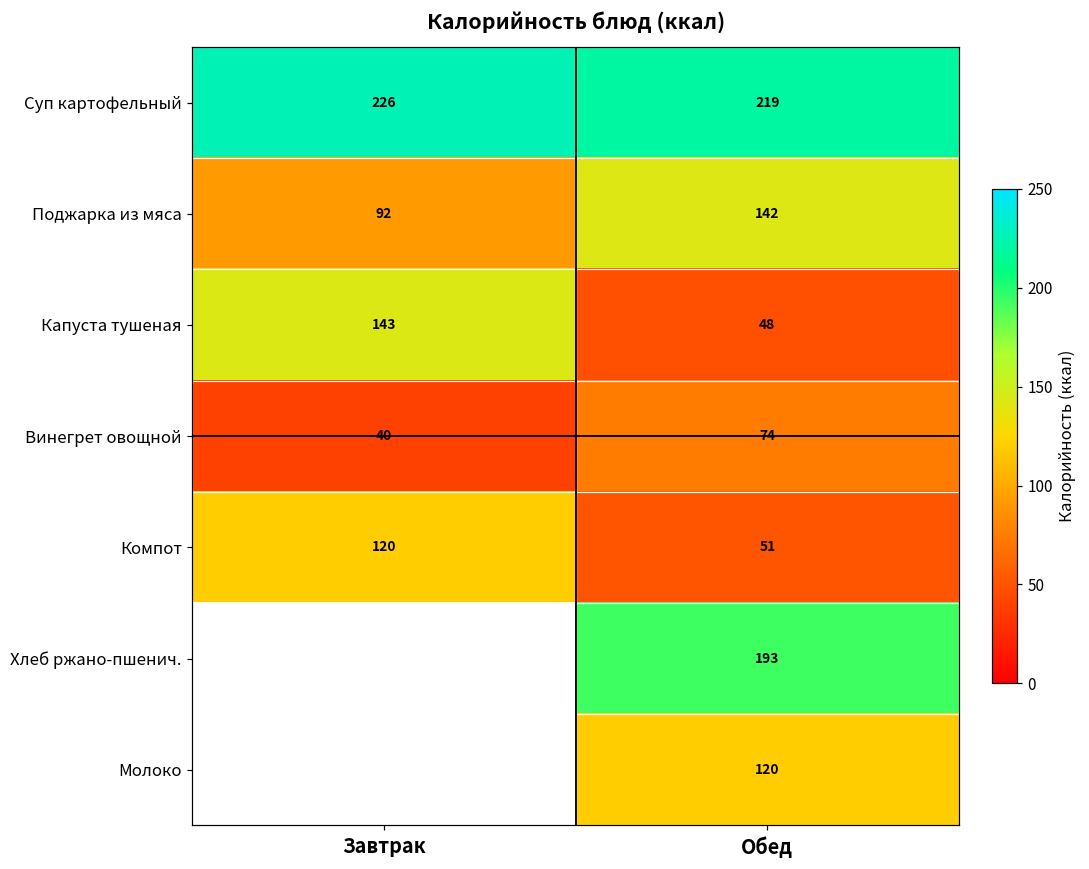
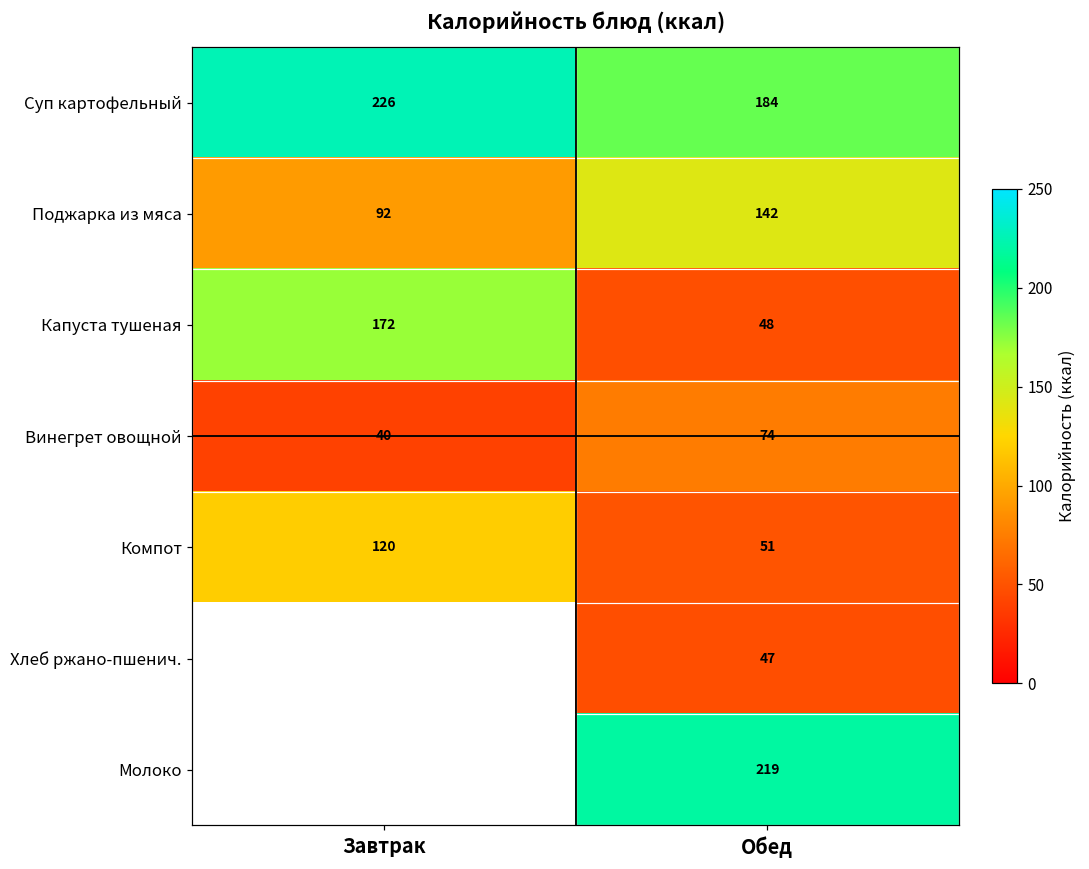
  {
    "Суп картофельный": {
      "Завтрак": 226,
-     "Обед": 219
+     "Обед": 184
    },
    "Поджарка из мяса": {
      "Завтрак": 92,
      "Обед": 142
    },
    "Капуста тушеная": {
-     "Завтрак": 143,
+     "Завтрак": 172,
      "Обед": 48
    },
    "Винегрет овощной": {
      "Завтрак": 40,
      "Обед": 74
    },
    "Компот": {
      "Завтрак": 120,
      "Обед": 51
    },
    "Хлеб ржано-пшенич.": {
-     "Обед": 193
+     "Обед": 47
    },
    "Молоко": {
-     "Обед": 120
+     "Обед": 219
    }
  }
